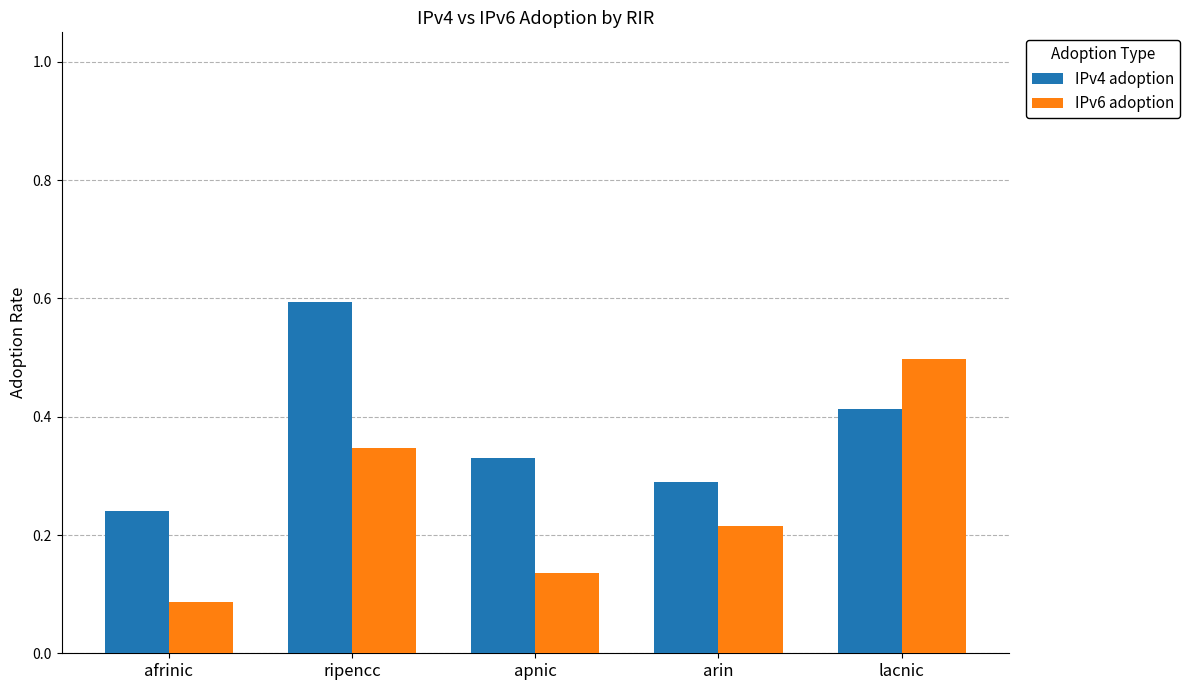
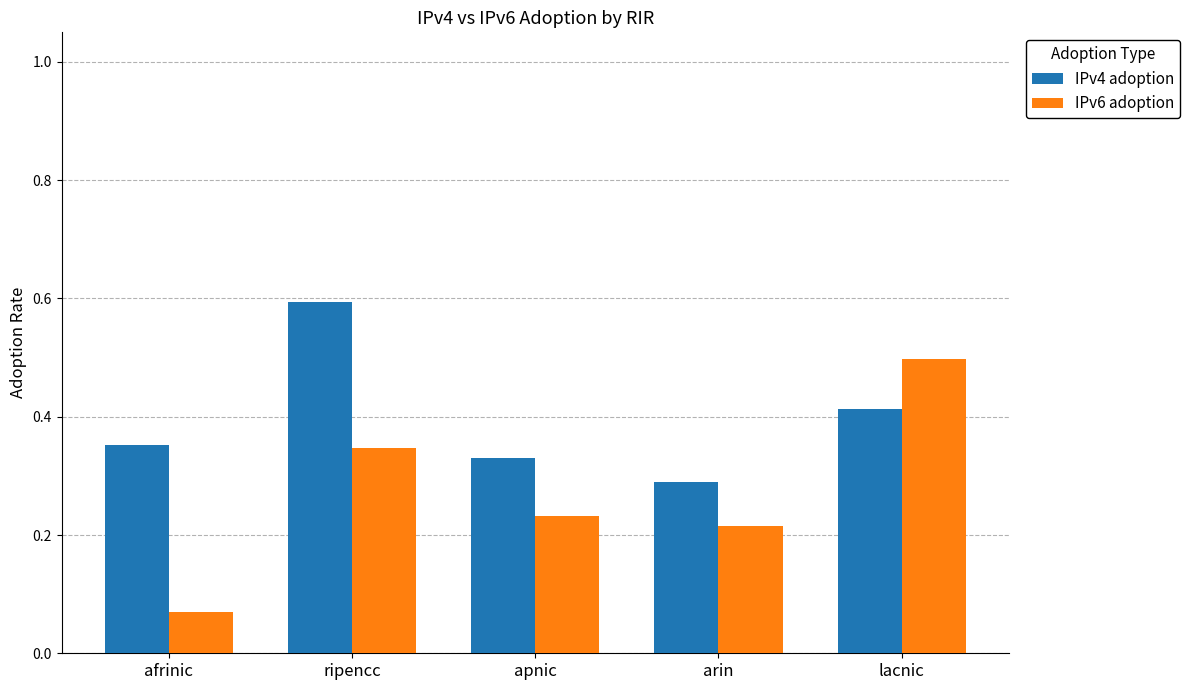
  {
    "IPv4 adoption": {
-     "afrinic": 0.24,
+     "afrinic": 0.35,
      "ripencc": 0.59,
      "apnic": 0.33,
      "arin": 0.29,
      "lacnic": 0.41
    },
    "IPv6 adoption": {
-     "afrinic": 0.09,
+     "afrinic": 0.07,
      "ripencc": 0.35,
-     "apnic": 0.14,
+     "apnic": 0.23,
      "arin": 0.22,
      "lacnic": 0.50
    }
  }
